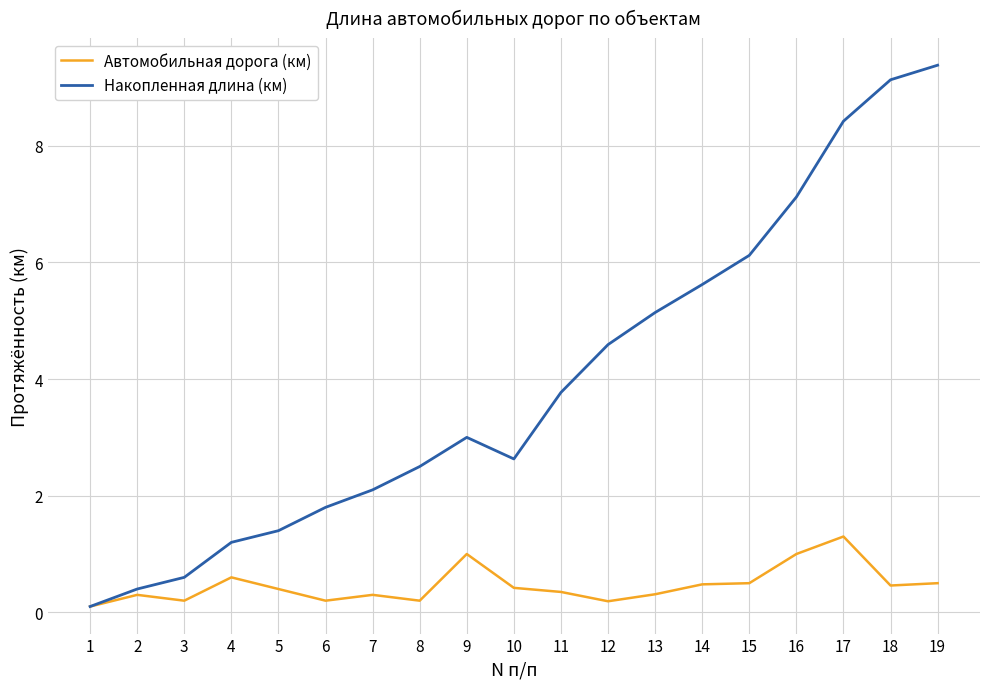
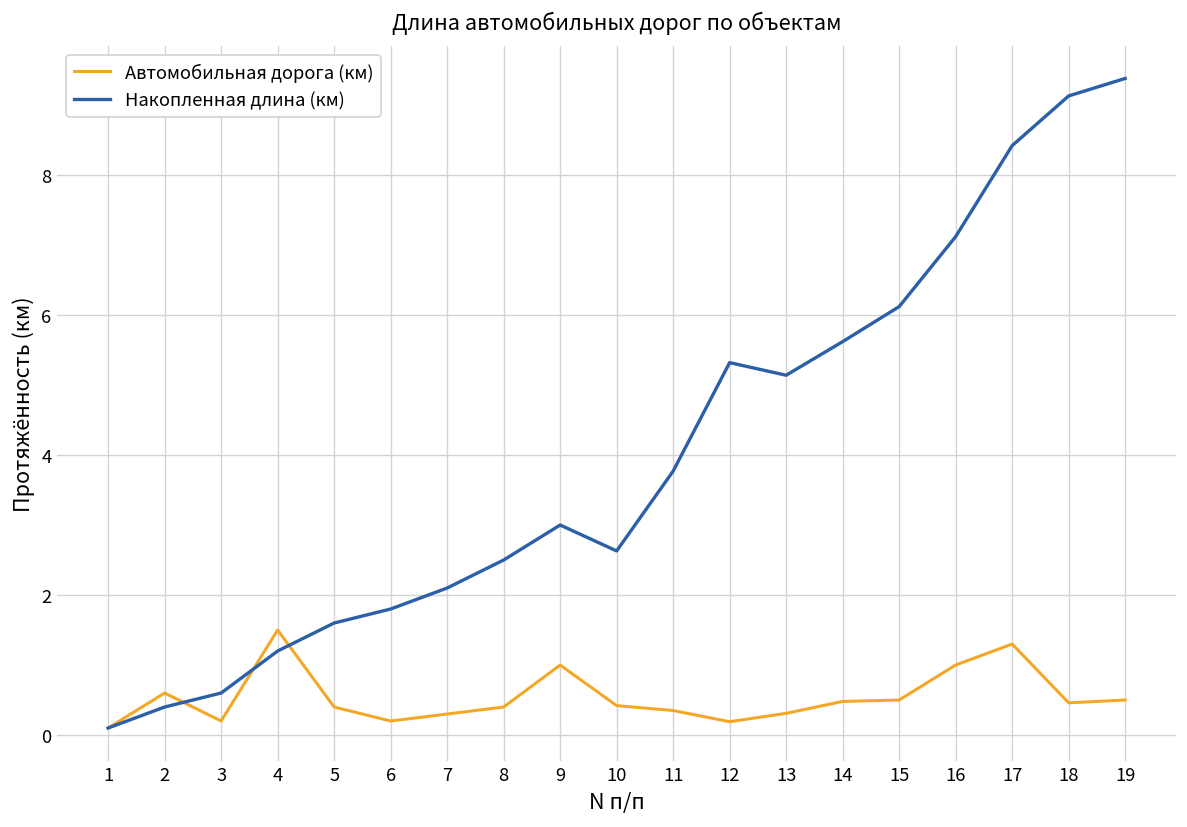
  {
    "Автомобильная дорога (км)": {
-     "2": 0.3,
+     "2": 0.6,
      "3": 0.2,
-     "4": 0.6,
+     "4": 1.5,
      "5": 0.4,
      "6": 0.2,
      "7": 0.3,
-     "8": 0.2,
+     "8": 0.4,
      "9": 1.0,
      "10": 0.4,
      "11": 0.4,
      "12": 0.2,
      "13": 0.3,
      "14": 0.5,
      "15": 0.5,
      "16": 1.0,
      "17": 1.3,
      "18": 0.5,
      "19": 0.5
    },
    "Накопленная длина (км)": {
      "2": 0.4,
      "3": 0.6,
      "4": 1.2,
-     "5": 1.4,
+     "5": 1.6,
      "6": 1.8,
      "7": 2.1,
      "8": 2.5,
      "9": 3.0,
      "10": 2.6,
      "11": 3.8,
-     "12": 4.6,
+     "12": 5.3,
      "13": 5.1,
      "14": 5.6,
      "15": 6.1,
      "16": 7.1,
      "17": 8.4,
      "18": 9.1,
      "19": 9.4
    }
  }
